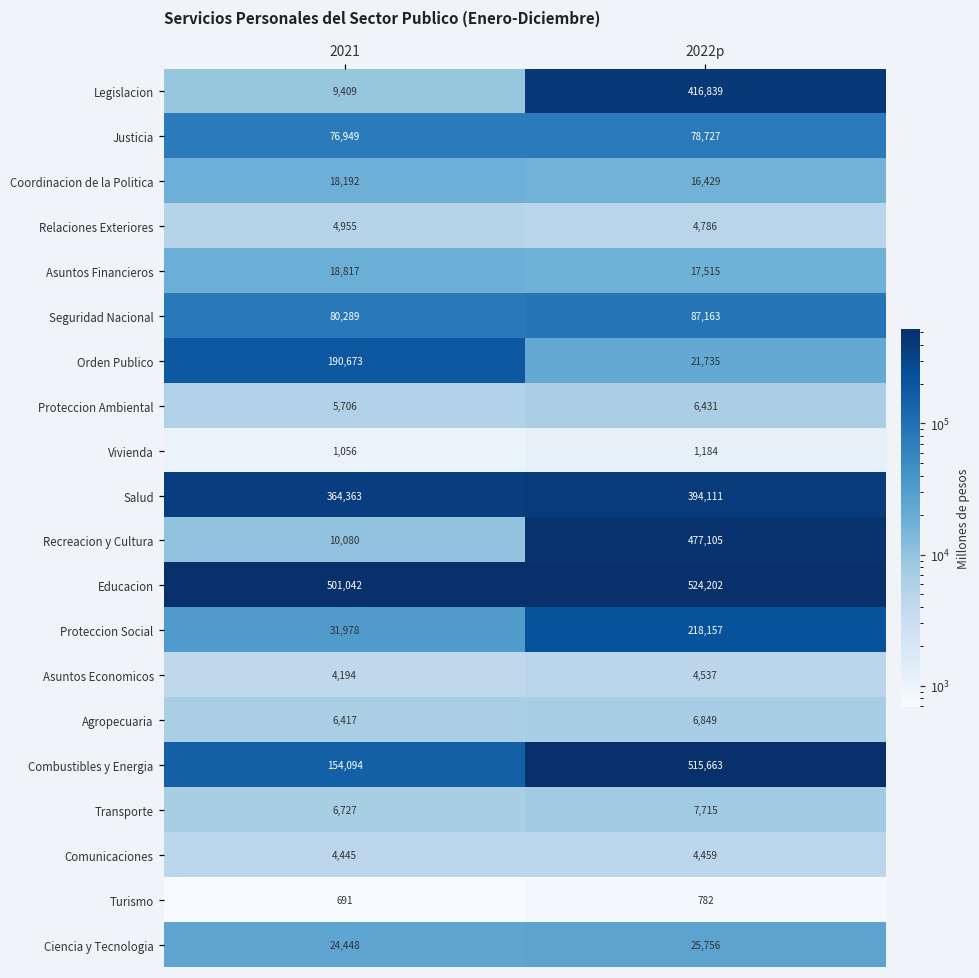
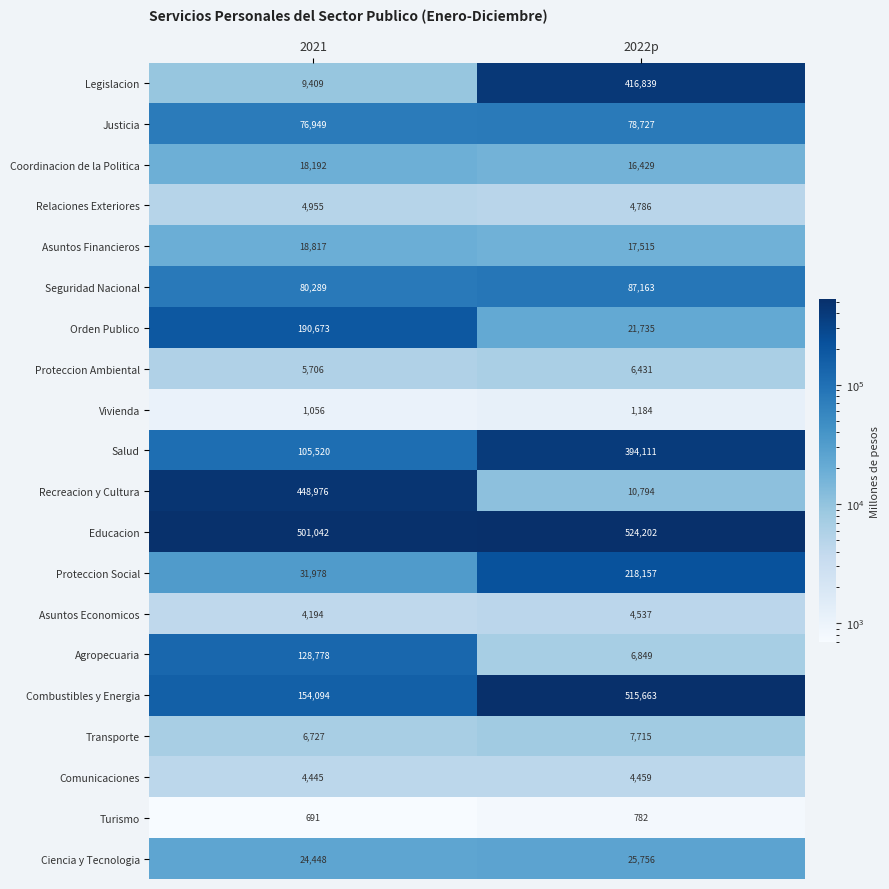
  {
    "Legislacion": {
      "2021": "9,409",
      "2022p": "416,839"
    },
    "Justicia": {
      "2021": "76,949",
      "2022p": "78,727"
    },
    "Coordinacion de la Politica": {
      "2021": "18,192",
      "2022p": "16,429"
    },
    "Relaciones Exteriores": {
      "2021": "4,955",
      "2022p": "4,786"
    },
    "Asuntos Financieros": {
      "2021": "18,817",
      "2022p": "17,515"
    },
    "Seguridad Nacional": {
      "2021": "80,289",
      "2022p": "87,163"
    },
    "Orden Publico": {
      "2021": "190,673",
      "2022p": "21,735"
    },
    "Proteccion Ambiental": {
      "2021": "5,706",
      "2022p": "6,431"
    },
    "Vivienda": {
      "2021": "1,056",
      "2022p": "1,184"
    },
    "Salud": {
-     "2021": "364,363",
+     "2021": "105,520",
      "2022p": "394,111"
    },
    "Recreacion y Cultura": {
-     "2021": "10,080",
-     "2022p": "477,105"
+     "2021": "448,976",
+     "2022p": "10,794"
    },
    "Educacion": {
      "2021": "501,042",
      "2022p": "524,202"
    },
    "Proteccion Social": {
      "2021": "31,978",
      "2022p": "218,157"
    },
    "Asuntos Economicos": {
      "2021": "4,194",
      "2022p": "4,537"
    },
    "Agropecuaria": {
-     "2021": "6,417",
+     "2021": "128,778",
      "2022p": "6,849"
    },
    "Combustibles y Energia": {
      "2021": "154,094",
      "2022p": "515,663"
    },
    "Transporte": {
      "2021": "6,727",
      "2022p": "7,715"
    },
    "Comunicaciones": {
      "2021": "4,445",
      "2022p": "4,459"
    },
    "Turismo": {
      "2021": "691",
      "2022p": "782"
    },
    "Ciencia y Tecnologia": {
      "2021": "24,448",
      "2022p": "25,756"
    }
  }
